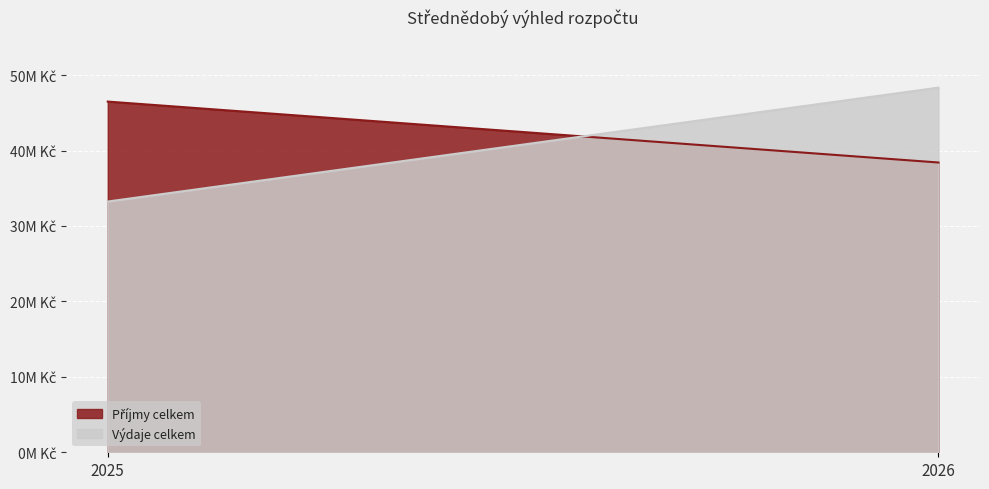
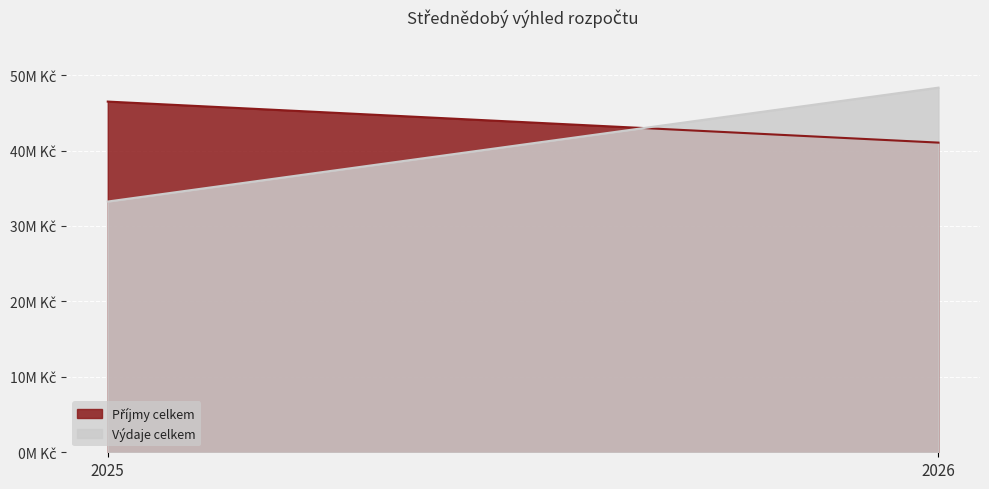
  {
    "Příjmy celkem": {
      "2025": "46M Kč",
-     "2026": "38M Kč"
+     "2026": "41M Kč"
    },
    "Výdaje celkem": {
      "2025": "33M Kč",
      "2026": "48M Kč"
    }
  }
